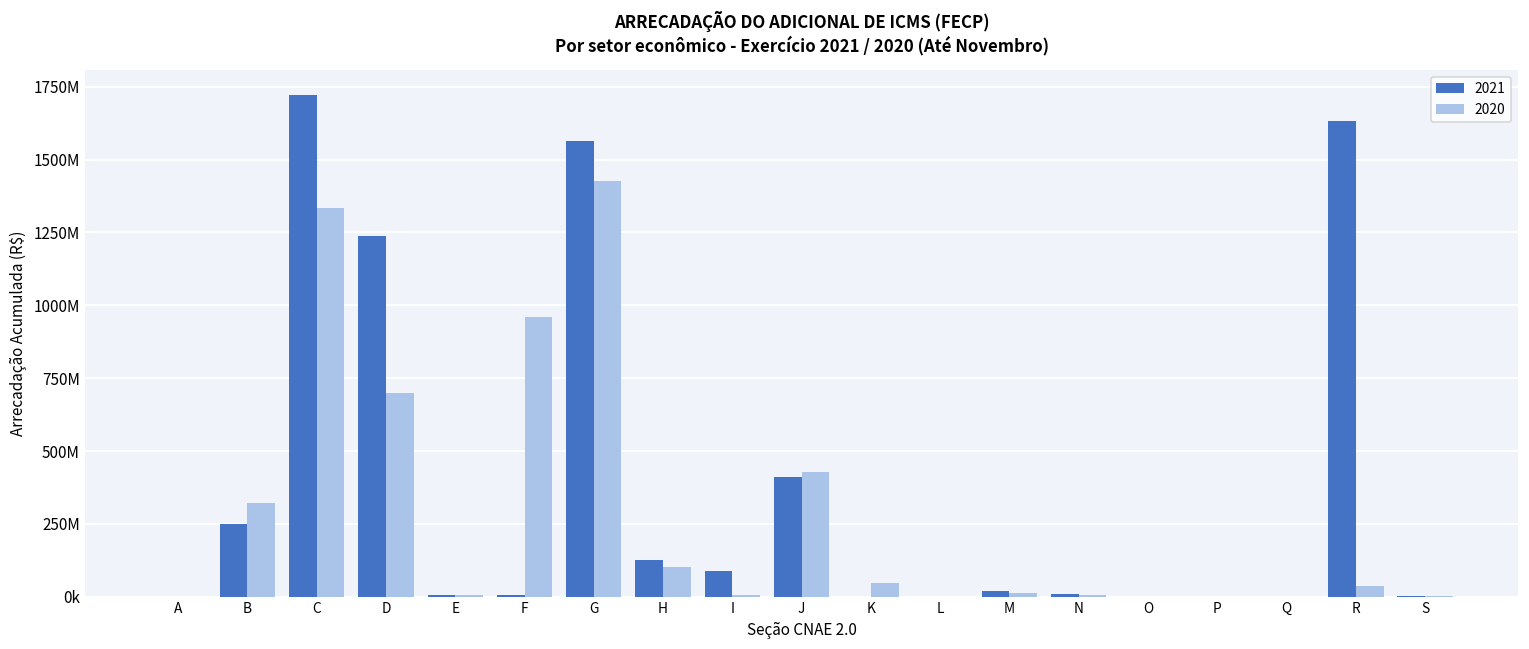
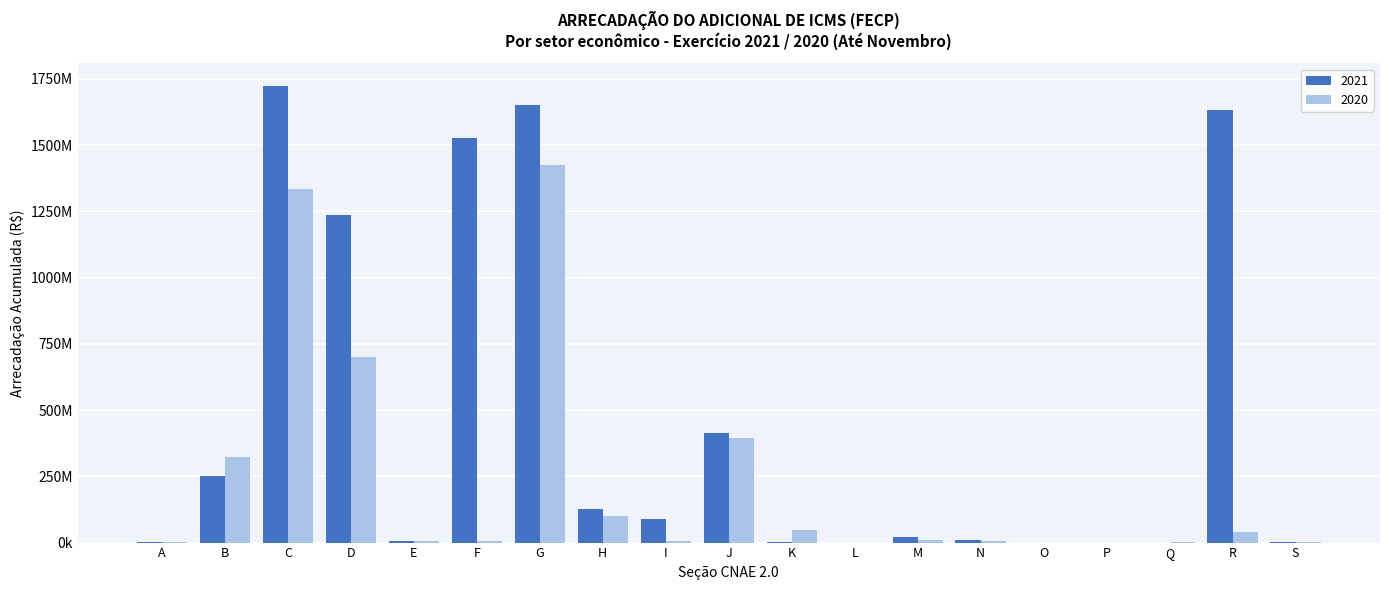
  {
    "2021": {
      "B": 250000000,
      "C": 1720000000,
      "D": 1240000000,
-     "F": 10000000,
-     "G": 1560000000,
+     "F": 1530000000,
+     "G": 1650000000,
      "H": 130000000,
      "I": 90000000,
      "J": 410000000,
      "M": 20000000,
      "R": 1630000000
    },
    "2020": {
      "B": 320000000,
      "C": 1330000000,
      "D": 700000000,
-     "F": 960000000,
+     "F": 10000000,
      "G": 1430000000,
      "H": 100000000,
-     "J": 430000000,
+     "J": 400000000,
      "K": 50000000,
      "M": 10000000,
      "R": 40000000
    }
  }
